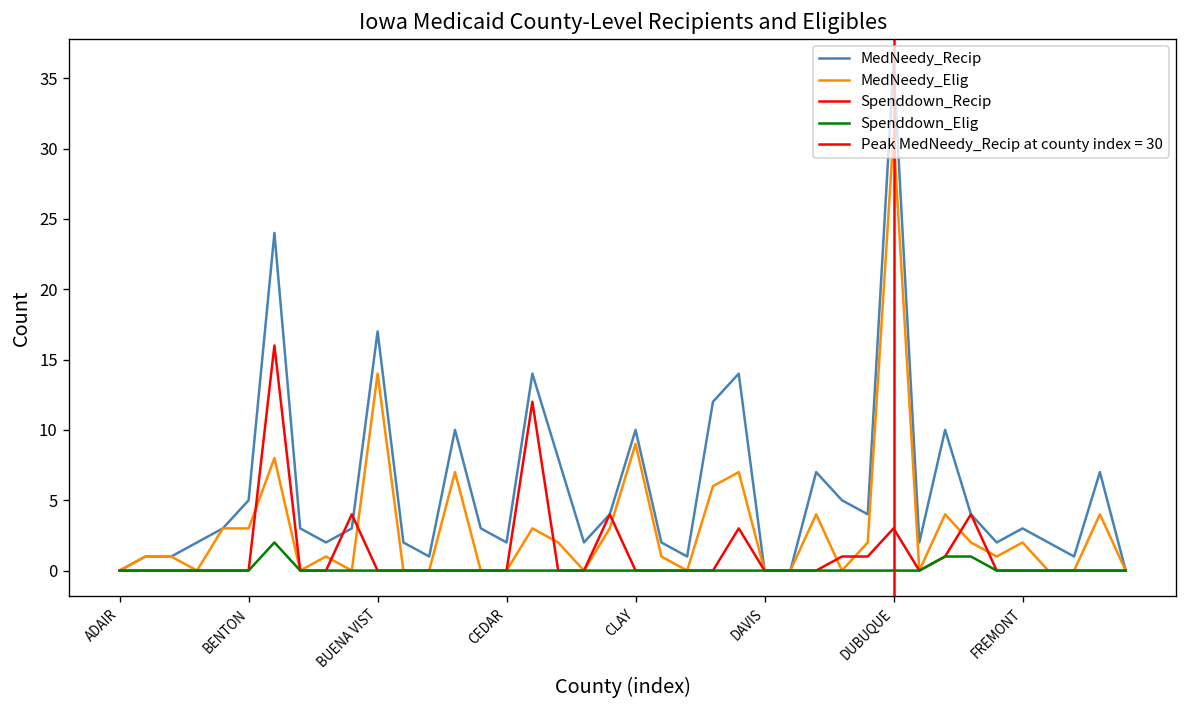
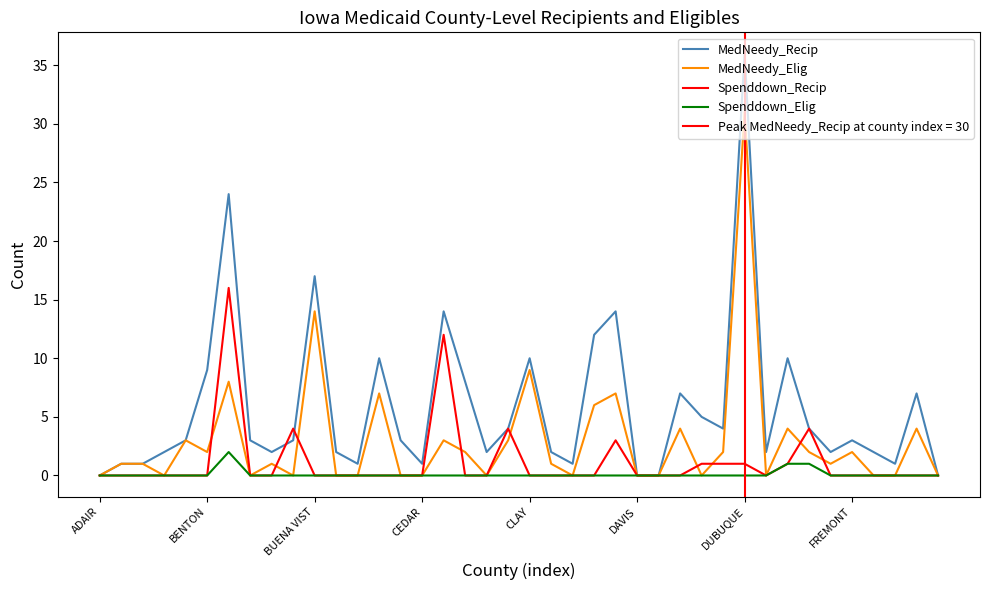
  {
    "MedNeedy_Recip": {
-     "BENTON": 5,
+     "BENTON": 9,
      "BUENA VIST": 17,
-     "CEDAR": 2,
+     "CEDAR": 1,
      "CLAY": 10,
      "FREMONT": 3
    },
    "MedNeedy_Elig": {
-     "BENTON": 3,
+     "BENTON": 2,
      "BUENA VIST": 14,
      "CLAY": 9,
      "FREMONT": 2
    },
    "Spenddown_Recip": {
-     "DUBUQUE": 3
+     "DUBUQUE": 1
    },
    "Spenddown_Elig": {
      "DUBUQUE": 0
    }
  }
